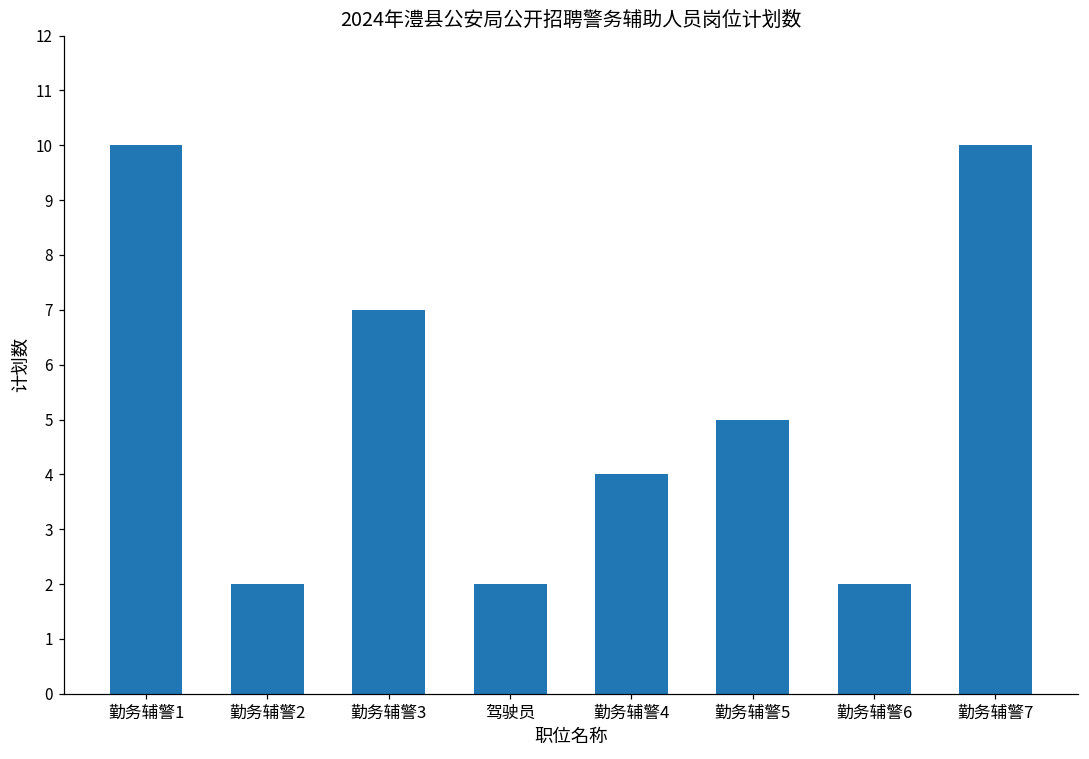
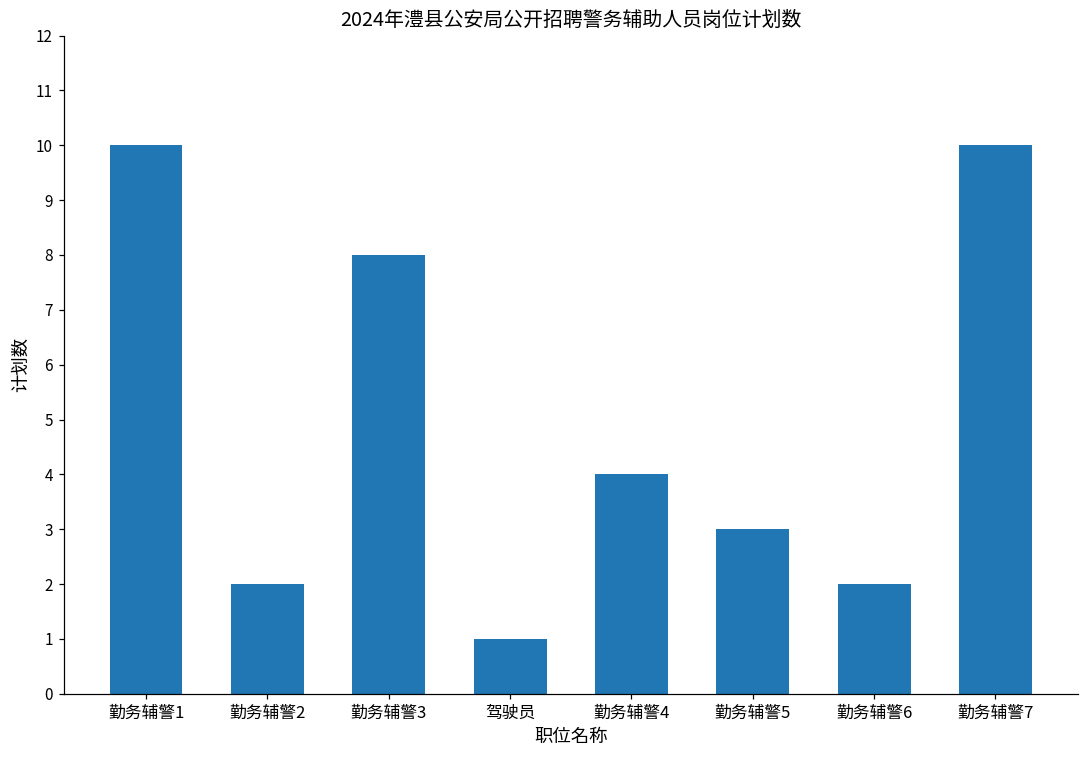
  {
    "勤务辅警1": 10,
    "勤务辅警2": 2,
-   "勤务辅警3": 7,
-   "驾驶员": 2,
+   "勤务辅警3": 8,
+   "驾驶员": 1,
    "勤务辅警4": 4,
-   "勤务辅警5": 5,
+   "勤务辅警5": 3,
    "勤务辅警6": 2,
    "勤务辅警7": 10
  }
